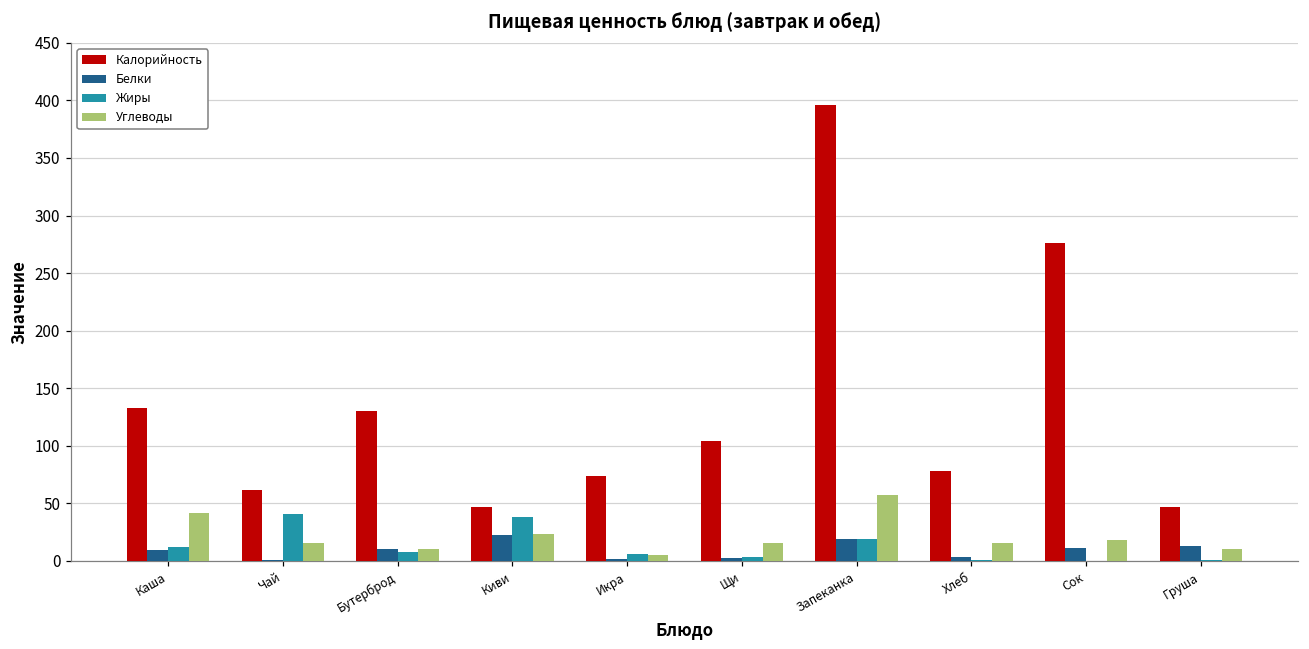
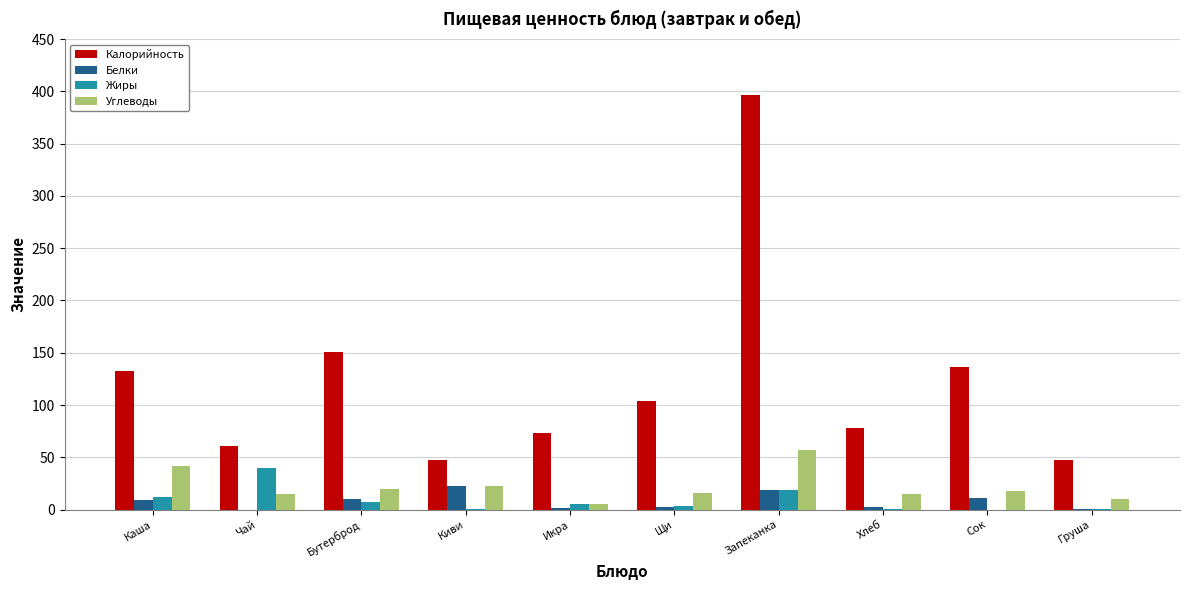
  {
    "Калорийность": {
      "Каша": 133,
      "Чай": 61,
-     "Бутерброд": 130,
+     "Бутерброд": 151,
      "Киви": 47,
      "Икра": 73,
      "Щи": 104,
      "Запеканка": 396,
      "Хлеб": 78,
-     "Сок": 276,
+     "Сок": 137,
      "Груша": 47
    },
    "Белки": {
      "Каша": 10,
      "Бутерброд": 10,
      "Киви": 22,
      "Щи": 3,
      "Запеканка": 19,
      "Хлеб": 3,
      "Сок": 11,
-     "Груша": 13
+     "Груша": 0
    },
    "Жиры": {
      "Каша": 12,
      "Чай": 40,
      "Бутерброд": 7,
-     "Киви": 38,
+     "Киви": 0,
      "Икра": 5,
      "Щи": 4,
      "Запеканка": 19,
      "Сок": 0
    },
    "Углеводы": {
      "Каша": 42,
      "Чай": 15,
-     "Бутерброд": 10,
+     "Бутерброд": 20,
      "Киви": 23,
      "Икра": 5,
      "Щи": 16,
      "Запеканка": 57,
      "Хлеб": 15,
      "Сок": 18,
      "Груша": 10
    }
  }
